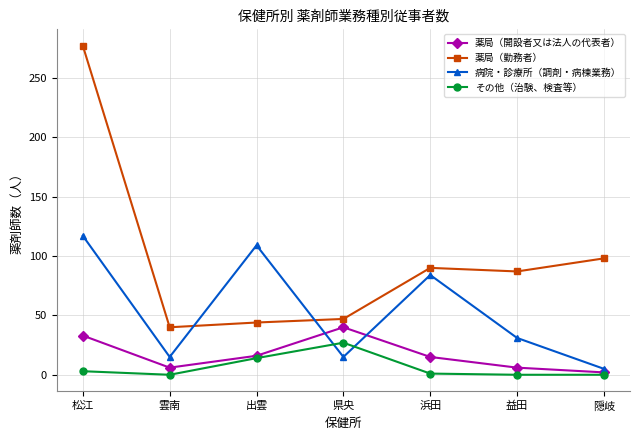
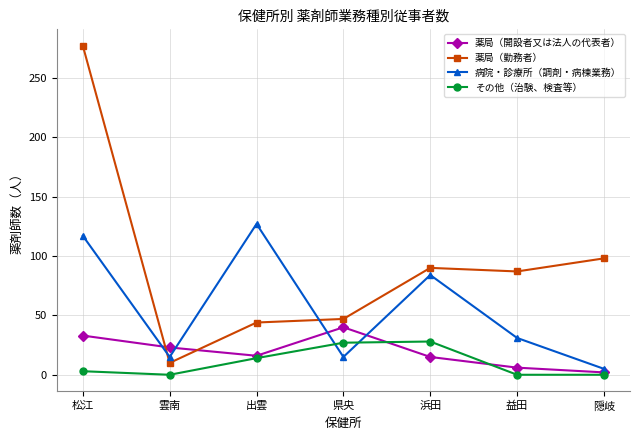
  {
    "薬局（開設者又は法人の代表者）": {
      "松江": 33,
-     "雲南": 6,
+     "雲南": 23,
      "県央": 40,
      "浜田": 15,
      "益田": 6
    },
    "薬局（勤務者）": {
      "松江": 277,
-     "雲南": 40,
+     "雲南": 10,
      "出雲": 44,
      "県央": 47,
      "浜田": 90,
      "益田": 87,
      "隠岐": 98
    },
    "病院・診療所（調剤・病棟業務）": {
      "松江": 117,
      "雲南": 15,
-     "出雲": 109,
+     "出雲": 127,
      "県央": 15,
      "浜田": 84,
      "益田": 31,
      "隠岐": 5
    },
    "その他（治験、検査等）": {
      "松江": 3,
      "雲南": 0,
      "県央": 27,
-     "浜田": 1,
+     "浜田": 28,
      "益田": 0
    }
  }
